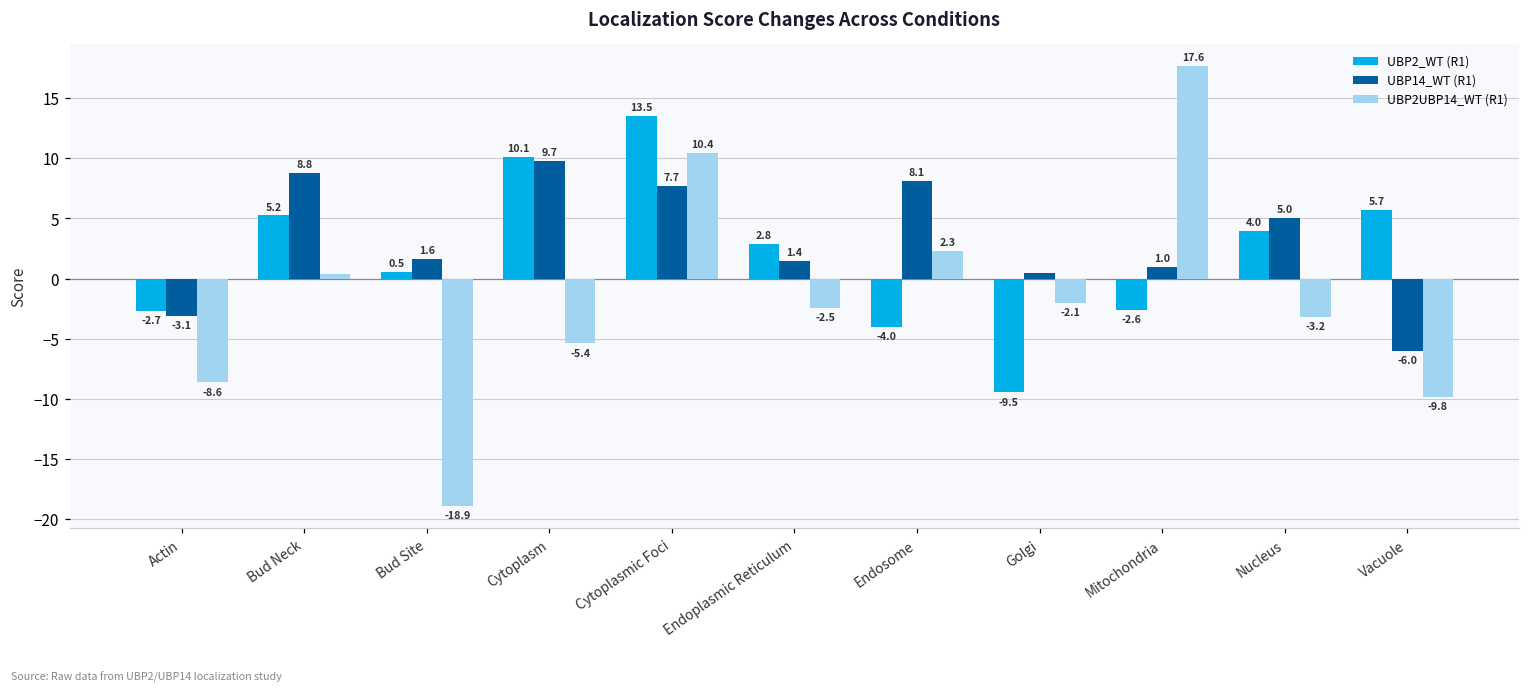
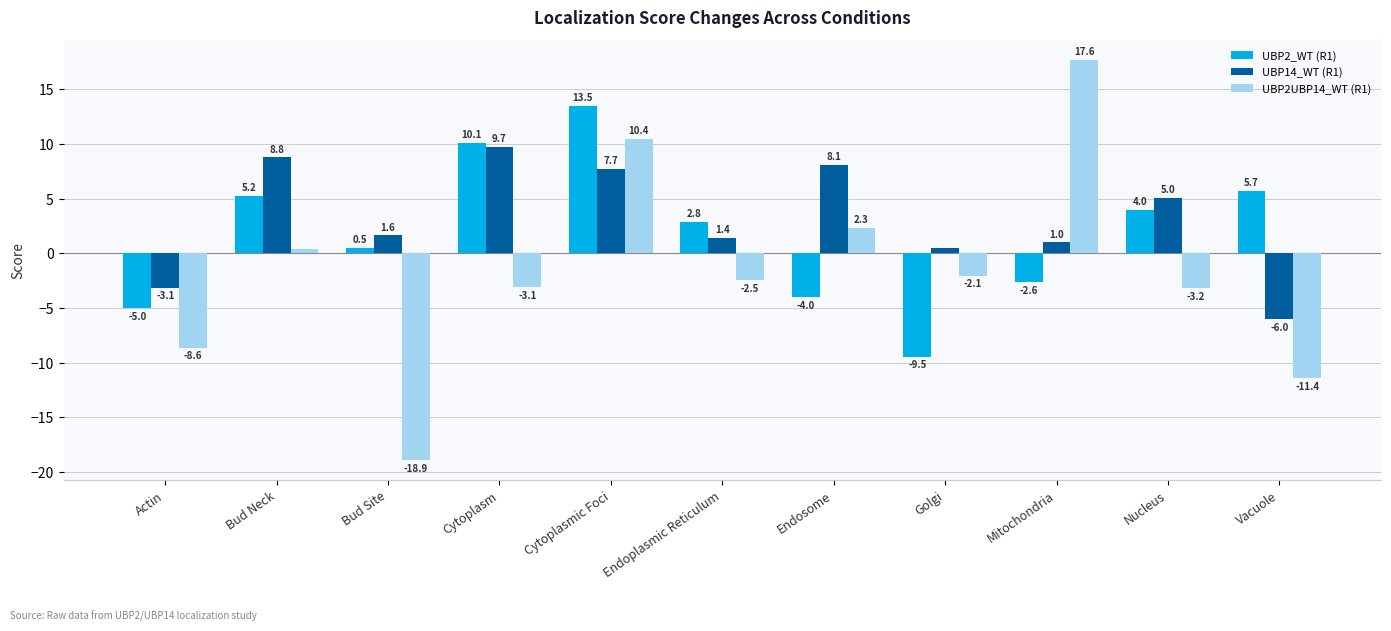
  {
    "UBP2_WT (R1)": {
-     "Actin": -2.7,
+     "Actin": -5.0,
      "Bud Neck": 5.2,
      "Bud Site": 0.5,
      "Cytoplasm": 10.1,
      "Cytoplasmic Foci": 13.5,
      "Endoplasmic Reticulum": 2.8,
      "Endosome": -4.0,
      "Golgi": -9.5,
      "Mitochondria": -2.6,
      "Nucleus": 4.0,
      "Vacuole": 5.7
    },
    "UBP14_WT (R1)": {
      "Actin": -3.1,
      "Bud Neck": 8.8,
      "Bud Site": 1.6,
      "Cytoplasm": 9.7,
      "Cytoplasmic Foci": 7.7,
      "Endoplasmic Reticulum": 1.4,
      "Endosome": 8.1,
      "Mitochondria": 1.0,
      "Nucleus": 5.0,
      "Vacuole": -6.0
    },
    "UBP2UBP14_WT (R1)": {
      "Actin": -8.6,
      "Bud Site": -18.9,
-     "Cytoplasm": -5.4,
+     "Cytoplasm": -3.1,
      "Cytoplasmic Foci": 10.4,
      "Endoplasmic Reticulum": -2.5,
      "Endosome": 2.3,
      "Golgi": -2.1,
      "Mitochondria": 17.6,
      "Nucleus": -3.2,
-     "Vacuole": -9.8
+     "Vacuole": -11.4
    }
  }
